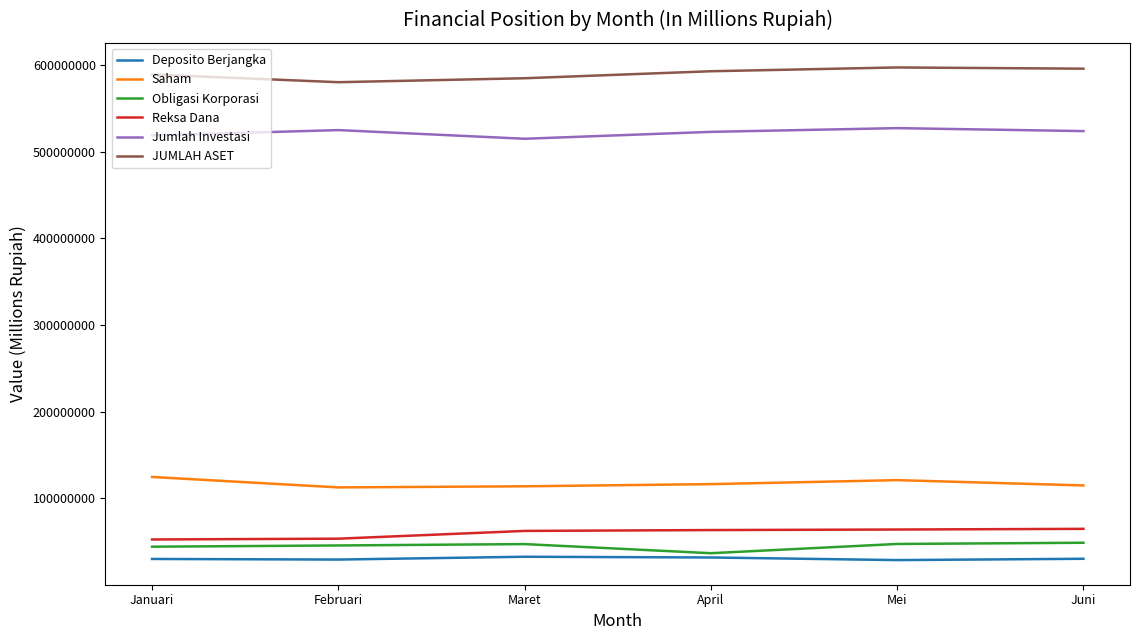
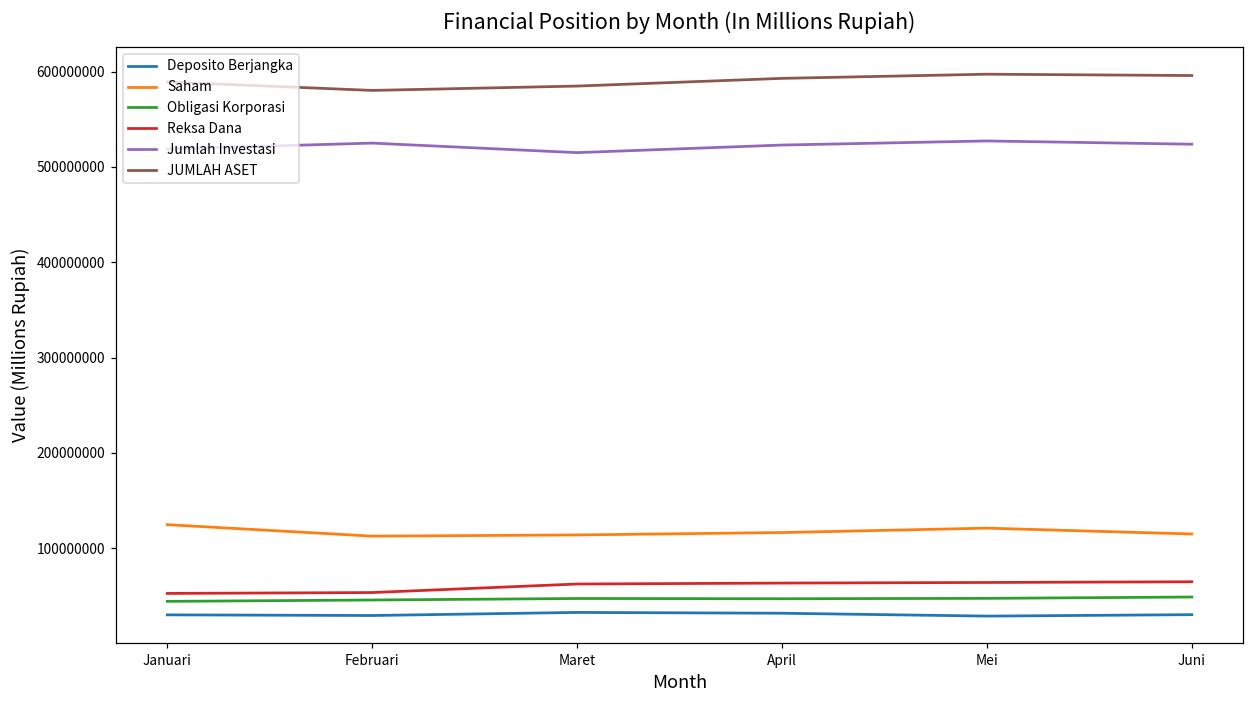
  {
    "Deposito Berjangka": {
      "Januari": 30000000,
      "Februari": 30000000,
      "Maret": 30000000,
      "April": 30000000,
      "Mei": 30000000,
      "Juni": 30000000
    },
    "Saham": {
      "Januari": 120000000,
      "Februari": 110000000,
      "Maret": 110000000,
      "April": 120000000,
      "Mei": 120000000,
      "Juni": 110000000
    },
    "Obligasi Korporasi": {
      "Januari": 40000000,
      "Februari": 50000000,
      "Maret": 50000000,
-     "April": 40000000,
+     "April": 50000000,
      "Mei": 50000000,
      "Juni": 50000000
    },
    "Reksa Dana": {
      "Januari": 50000000,
      "Februari": 50000000,
      "Maret": 60000000,
      "April": 60000000,
      "Mei": 60000000,
      "Juni": 60000000
    },
    "Jumlah Investasi": {
      "Februari": 530000000,
      "Maret": 520000000,
      "April": 520000000,
      "Mei": 530000000,
      "Juni": 520000000
    },
    "JUMLAH ASET": {
      "Februari": 580000000,
      "Maret": 580000000,
      "April": 590000000,
      "Mei": 600000000,
      "Juni": 600000000
    }
  }
